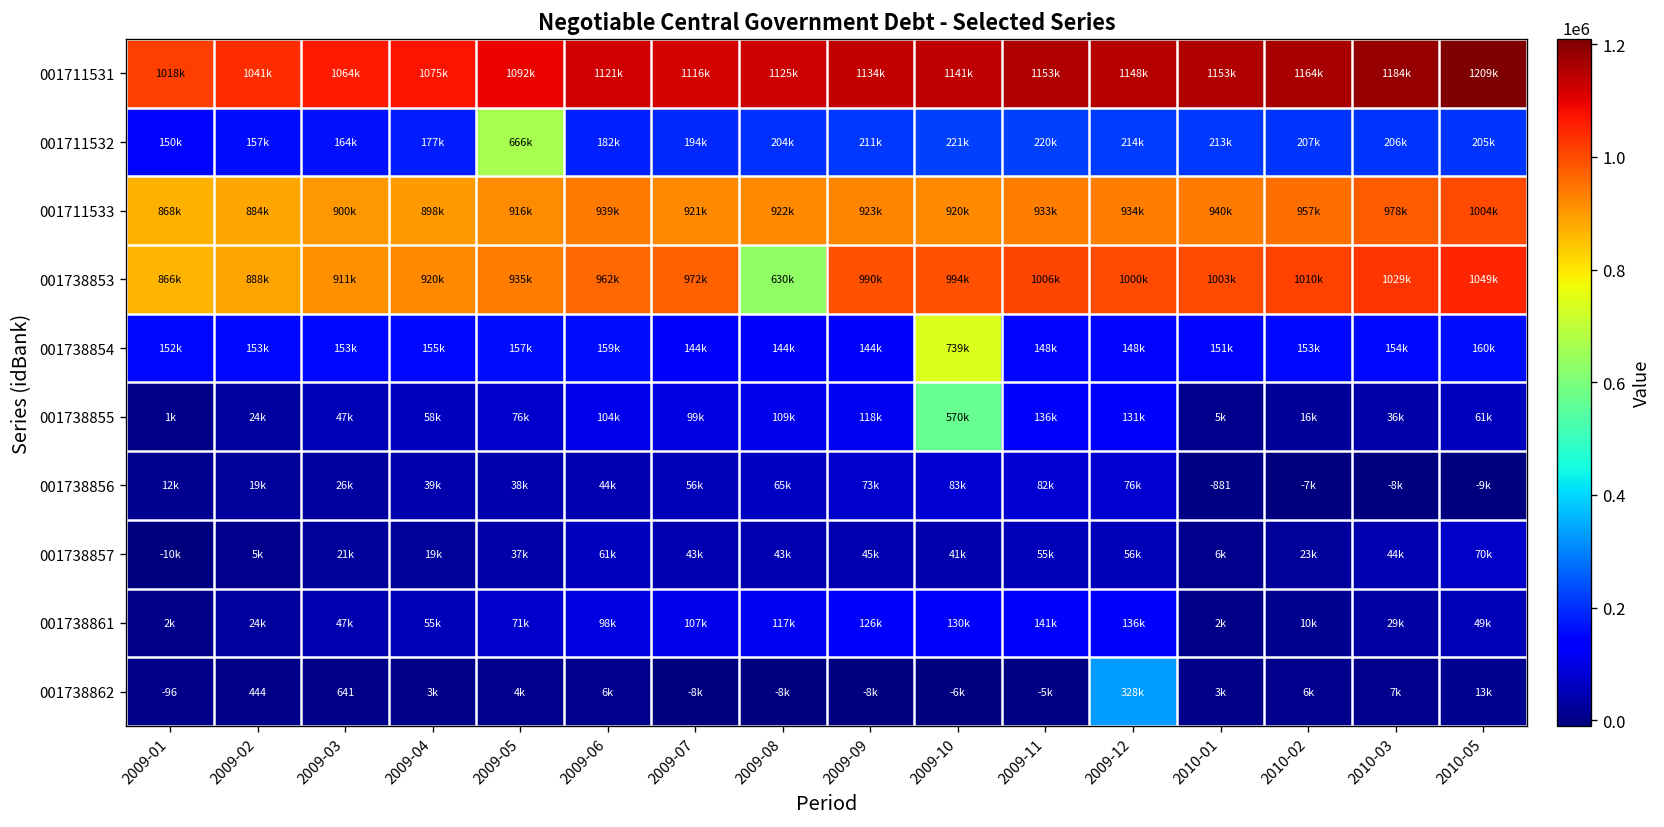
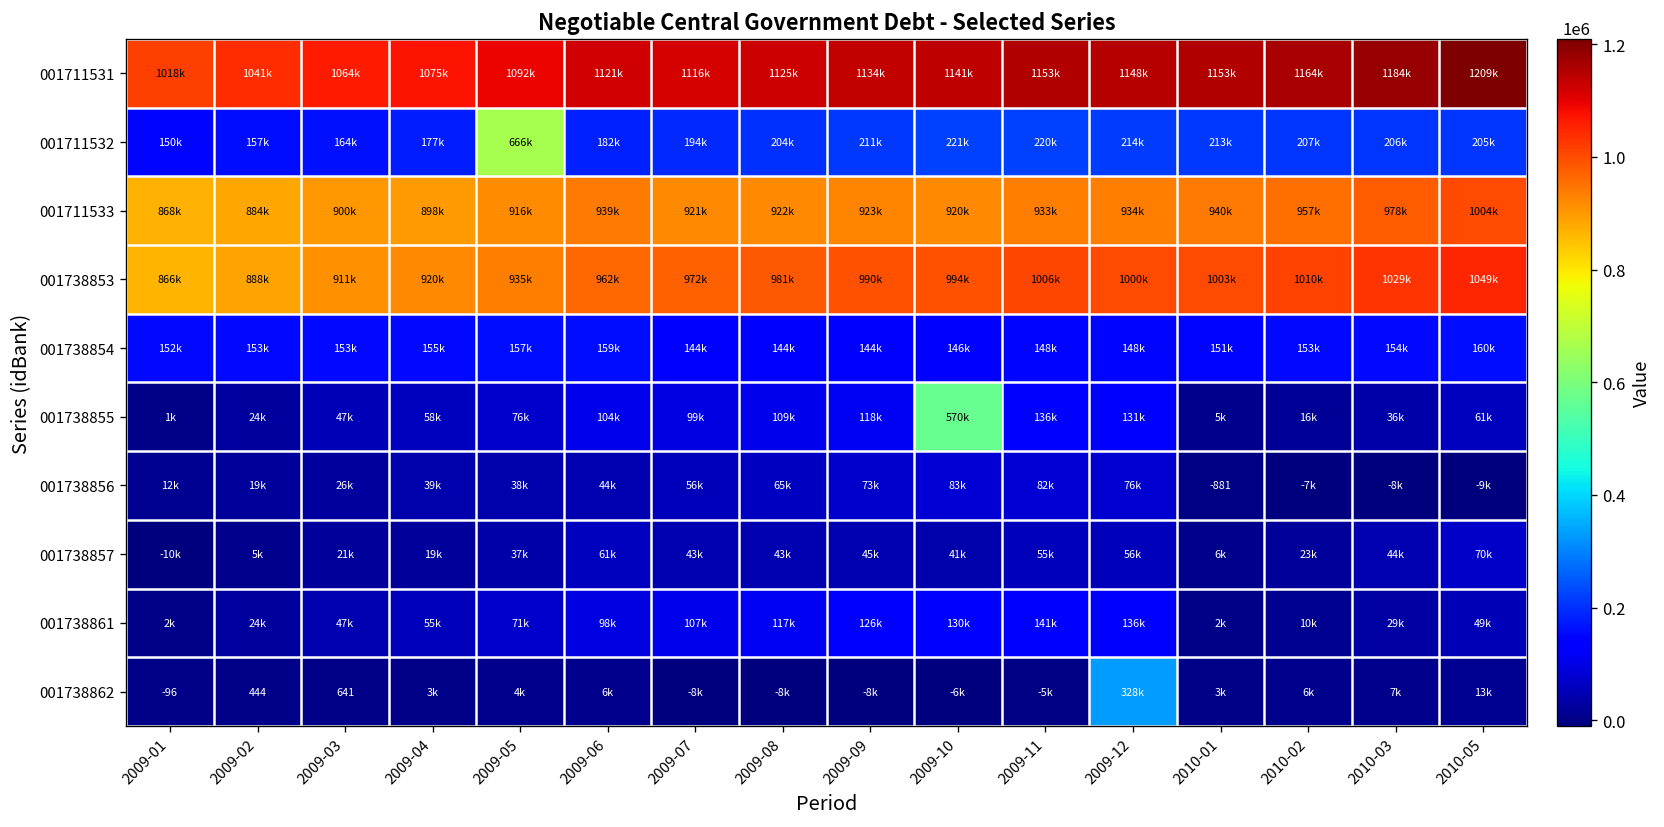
  {
    "001711531": {
      "2009-01": "1018k",
      "2009-02": "1041k",
      "2009-03": "1064k",
      "2009-04": "1075k",
      "2009-05": "1092k",
      "2009-06": "1121k",
      "2009-07": "1116k",
      "2009-08": "1125k",
      "2009-09": "1134k",
      "2009-10": "1141k",
      "2009-11": "1153k",
      "2009-12": "1148k",
      "2010-01": "1153k",
      "2010-02": "1164k",
      "2010-03": "1184k",
      "2010-05": "1209k"
    },
    "001711532": {
      "2009-01": "150k",
      "2009-02": "157k",
      "2009-03": "164k",
      "2009-04": "177k",
      "2009-05": "666k",
      "2009-06": "182k",
      "2009-07": "194k",
      "2009-08": "204k",
      "2009-09": "211k",
      "2009-10": "221k",
      "2009-11": "220k",
      "2009-12": "214k",
      "2010-01": "213k",
      "2010-02": "207k",
      "2010-03": "206k",
      "2010-05": "205k"
    },
    "001711533": {
      "2009-01": "868k",
      "2009-02": "884k",
      "2009-03": "900k",
      "2009-04": "898k",
      "2009-05": "916k",
      "2009-06": "939k",
      "2009-07": "921k",
      "2009-08": "922k",
      "2009-09": "923k",
      "2009-10": "920k",
      "2009-11": "933k",
      "2009-12": "934k",
      "2010-01": "940k",
      "2010-02": "957k",
      "2010-03": "978k",
      "2010-05": "1004k"
    },
    "001738853": {
      "2009-01": "866k",
      "2009-02": "888k",
      "2009-03": "911k",
      "2009-04": "920k",
      "2009-05": "935k",
      "2009-06": "962k",
      "2009-07": "972k",
-     "2009-08": "630k",
+     "2009-08": "981k",
      "2009-09": "990k",
      "2009-10": "994k",
      "2009-11": "1006k",
      "2009-12": "1000k",
      "2010-01": "1003k",
      "2010-02": "1010k",
      "2010-03": "1029k",
      "2010-05": "1049k"
    },
    "001738854": {
      "2009-01": "152k",
      "2009-02": "153k",
      "2009-03": "153k",
      "2009-04": "155k",
      "2009-05": "157k",
      "2009-06": "159k",
      "2009-07": "144k",
      "2009-08": "144k",
      "2009-09": "144k",
-     "2009-10": "739k",
+     "2009-10": "146k",
      "2009-11": "148k",
      "2009-12": "148k",
      "2010-01": "151k",
      "2010-02": "153k",
      "2010-03": "154k",
      "2010-05": "160k"
    },
    "001738855": {
      "2009-01": "1k",
      "2009-02": "24k",
      "2009-03": "47k",
      "2009-04": "58k",
      "2009-05": "76k",
      "2009-06": "104k",
      "2009-07": "99k",
      "2009-08": "109k",
      "2009-09": "118k",
      "2009-10": "570k",
      "2009-11": "136k",
      "2009-12": "131k",
      "2010-01": "5k",
      "2010-02": "16k",
      "2010-03": "36k",
      "2010-05": "61k"
    },
    "001738856": {
      "2009-01": "12k",
      "2009-02": "19k",
      "2009-03": "26k",
      "2009-04": "39k",
      "2009-05": "38k",
      "2009-06": "44k",
      "2009-07": "56k",
      "2009-08": "65k",
      "2009-09": "73k",
      "2009-10": "83k",
      "2009-11": "82k",
      "2009-12": "76k",
      "2010-01": "-881",
      "2010-02": "-7k",
      "2010-03": "-8k",
      "2010-05": "-9k"
    },
    "001738857": {
      "2009-01": "-10k",
      "2009-02": "5k",
      "2009-03": "21k",
      "2009-04": "19k",
      "2009-05": "37k",
      "2009-06": "61k",
      "2009-07": "43k",
      "2009-08": "43k",
      "2009-09": "45k",
      "2009-10": "41k",
      "2009-11": "55k",
      "2009-12": "56k",
      "2010-01": "6k",
      "2010-02": "23k",
      "2010-03": "44k",
      "2010-05": "70k"
    },
    "001738861": {
      "2009-01": "2k",
      "2009-02": "24k",
      "2009-03": "47k",
      "2009-04": "55k",
      "2009-05": "71k",
      "2009-06": "98k",
      "2009-07": "107k",
      "2009-08": "117k",
      "2009-09": "126k",
      "2009-10": "130k",
      "2009-11": "141k",
      "2009-12": "136k",
      "2010-01": "2k",
      "2010-02": "10k",
      "2010-03": "29k",
      "2010-05": "49k"
    },
    "001738862": {
      "2009-01": "-96",
      "2009-02": "444",
      "2009-03": "641",
      "2009-04": "3k",
      "2009-05": "4k",
      "2009-06": "6k",
      "2009-07": "-8k",
      "2009-08": "-8k",
      "2009-09": "-8k",
      "2009-10": "-6k",
      "2009-11": "-5k",
      "2009-12": "328k",
      "2010-01": "3k",
      "2010-02": "6k",
      "2010-03": "7k",
      "2010-05": "13k"
    }
  }
